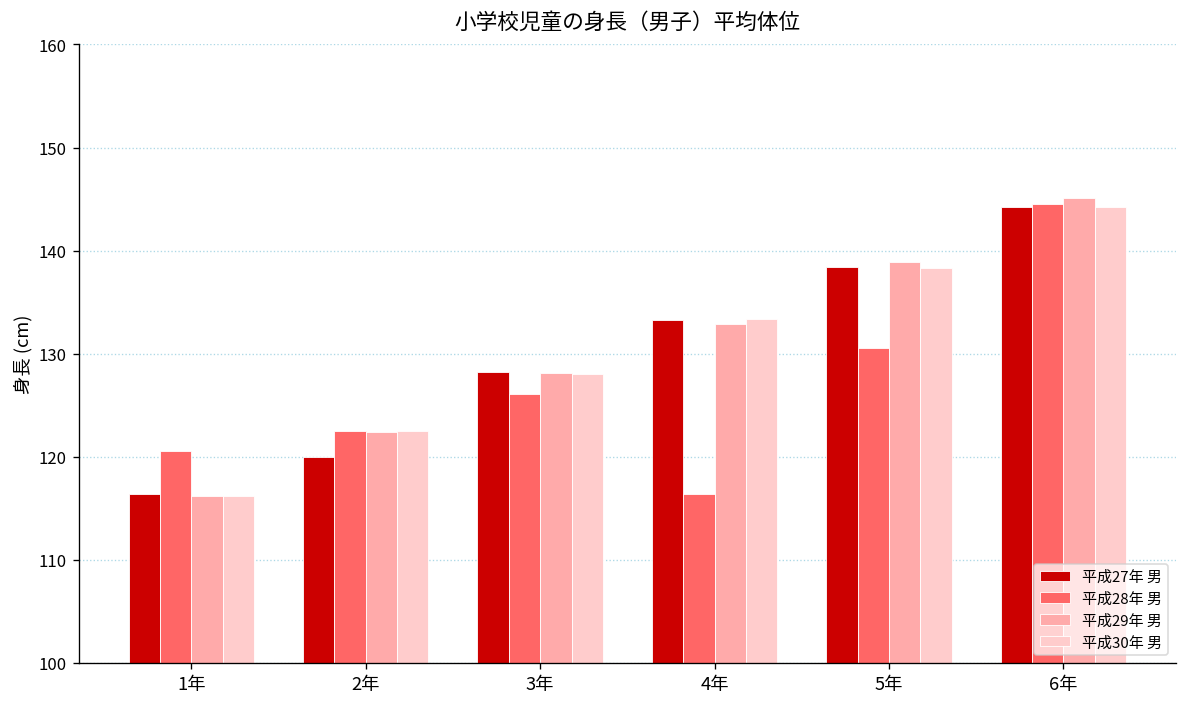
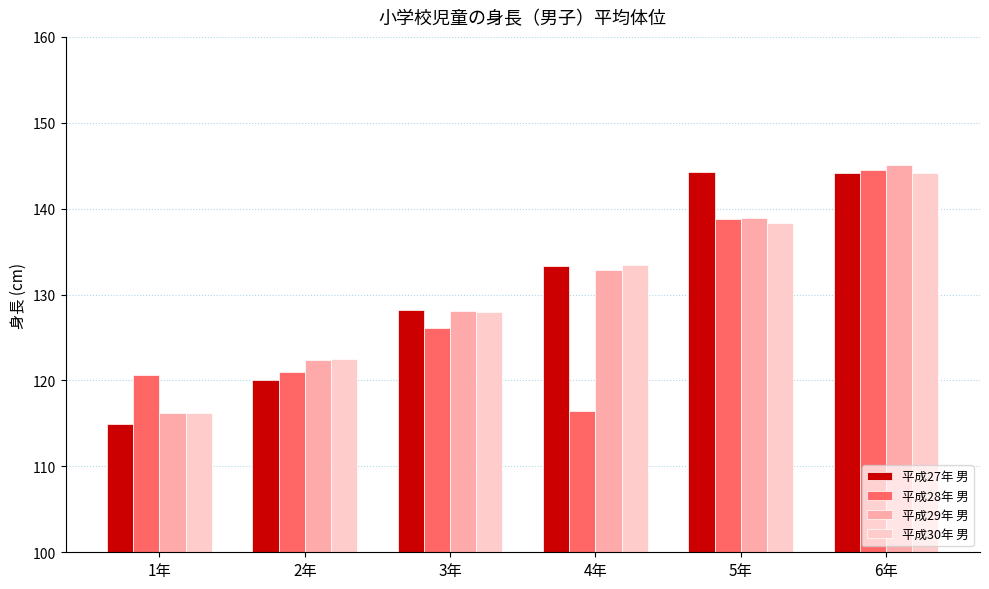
  {
    "平成27年 男": {
-     "1年": 116,
+     "1年": 115,
      "2年": 120,
      "3年": 128,
      "4年": 133,
-     "5年": 138,
+     "5年": 144,
      "6年": 144
    },
    "平成28年 男": {
      "1年": 121,
-     "2年": 123,
+     "2年": 121,
      "3年": 126,
      "4年": 116,
-     "5年": 131,
+     "5年": 139,
      "6年": 145
    }
  }
